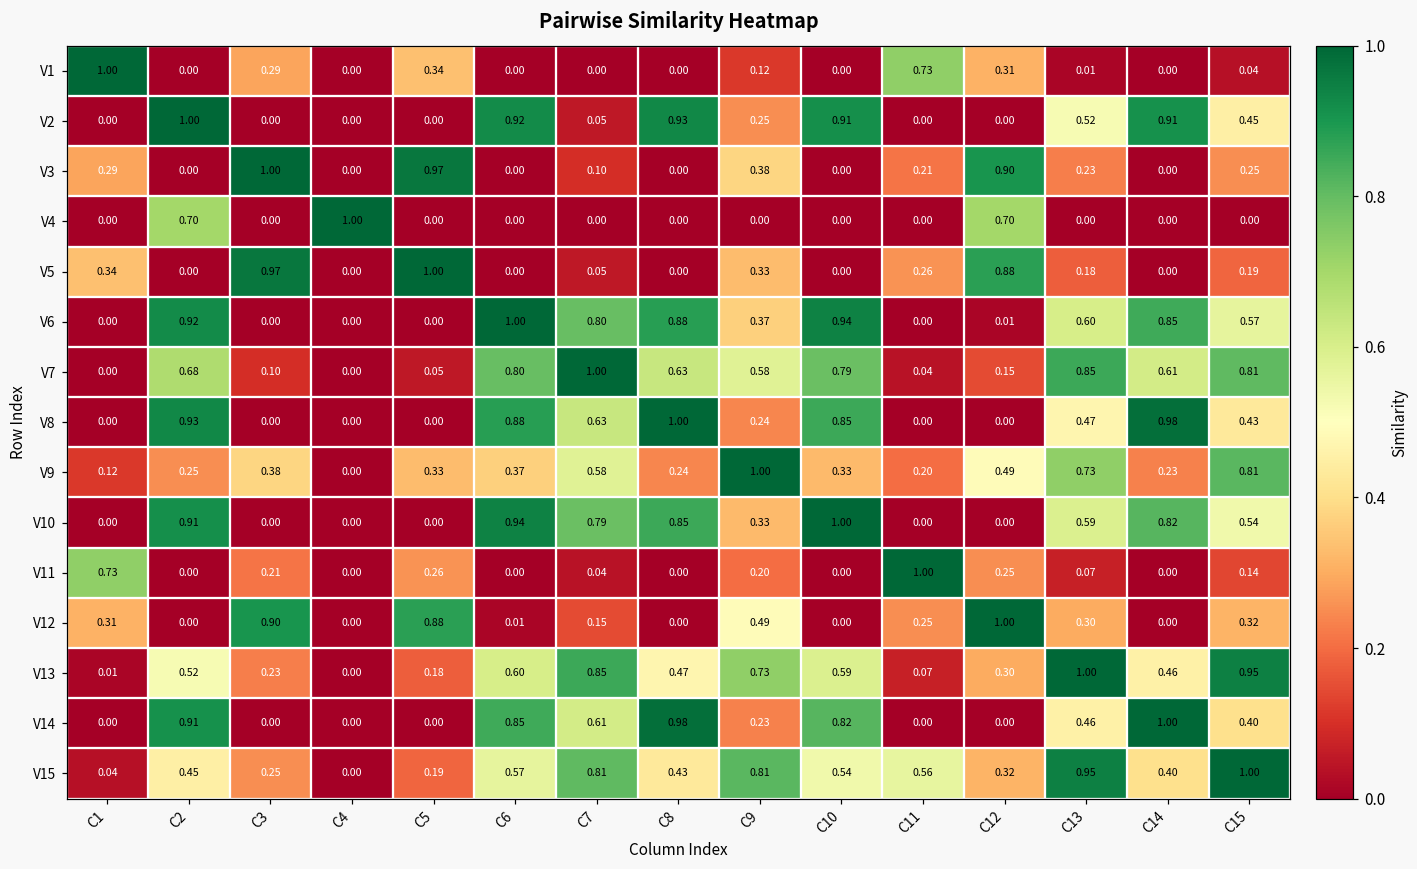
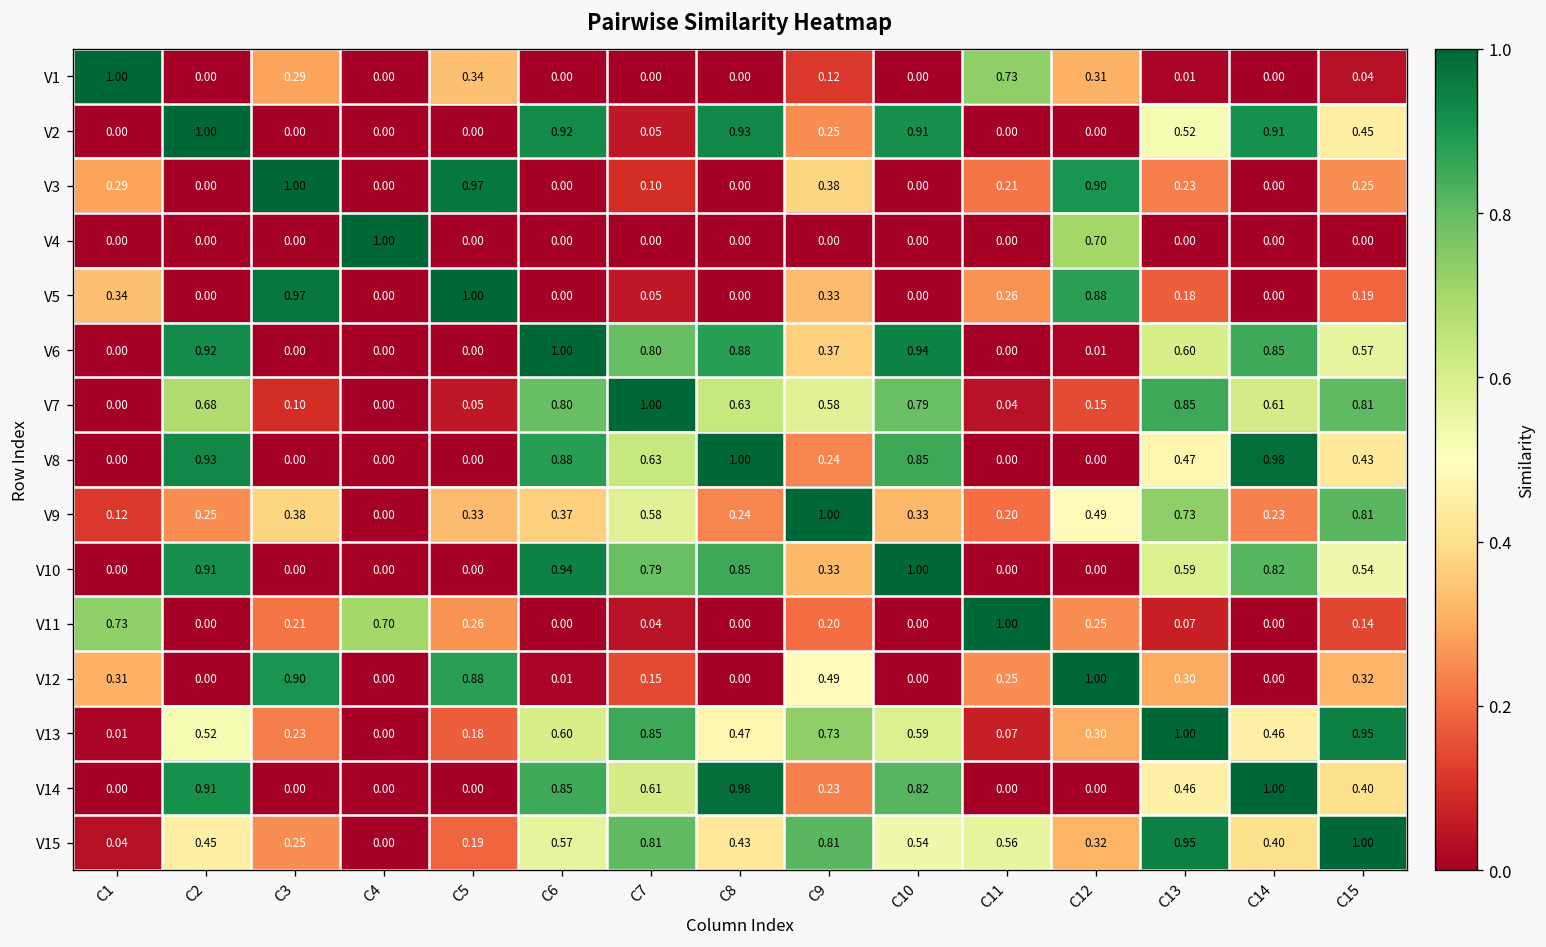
  {
    "V4": {
      "C1": 0.00,
-     "C2": 0.70,
+     "C2": 0.00,
      "C3": 0.00,
      "C4": 1.00,
      "C5": 0.00,
      "C6": 0.00,
      "C7": 0.00,
      "C8": 0.00,
      "C9": 0.00,
      "C10": 0.00,
      "C11": 0.00,
      "C12": 0.70,
      "C13": 0.00,
      "C14": 0.00,
      "C15": 0.00
    },
    "V11": {
      "C1": 0.73,
      "C2": 0.00,
      "C3": 0.21,
-     "C4": 0.00,
+     "C4": 0.70,
      "C5": 0.26,
      "C6": 0.00,
      "C7": 0.04,
      "C8": 0.00,
      "C9": 0.20,
      "C10": 0.00,
      "C11": 1.00,
      "C12": 0.25,
      "C13": 0.07,
      "C14": 0.00,
      "C15": 0.14
    }
  }
